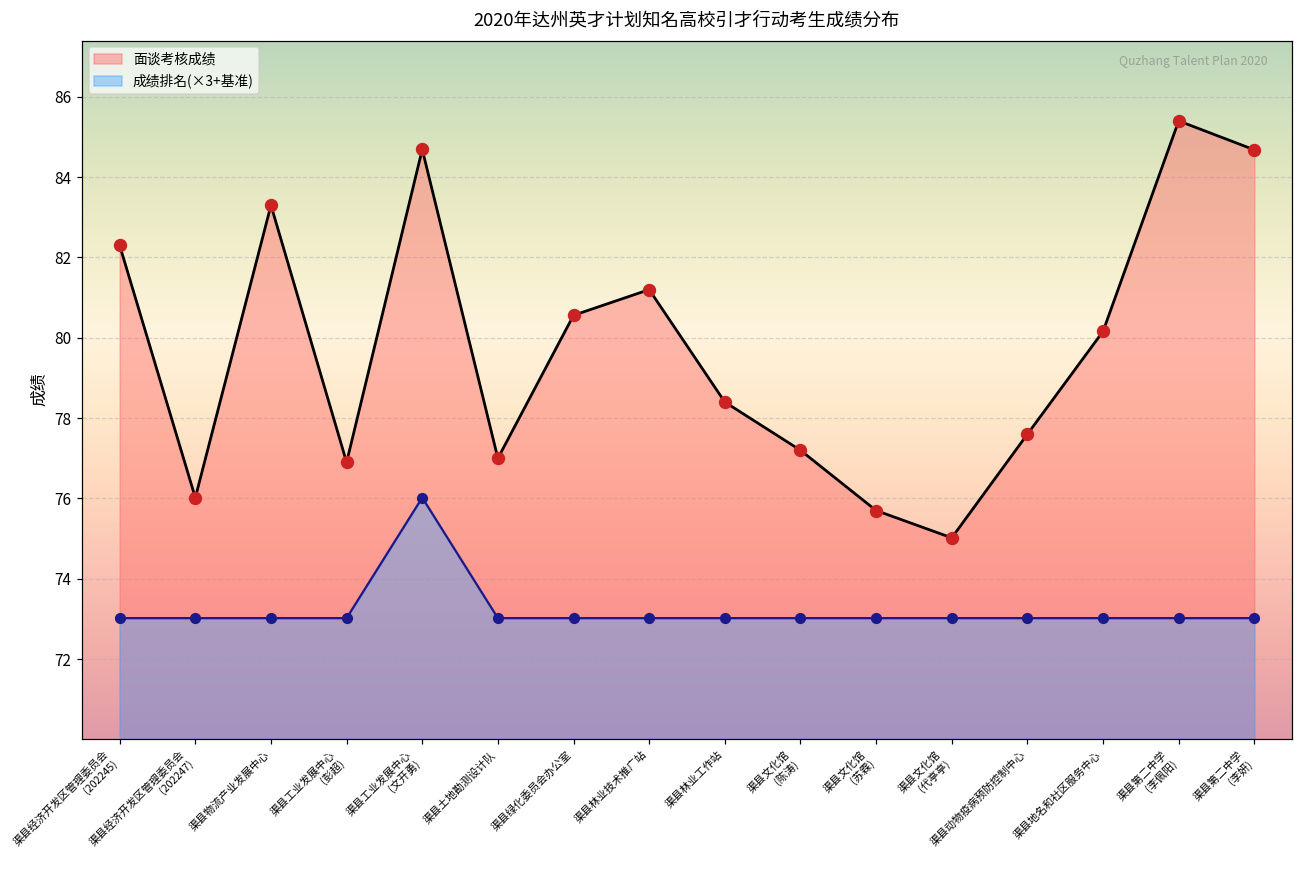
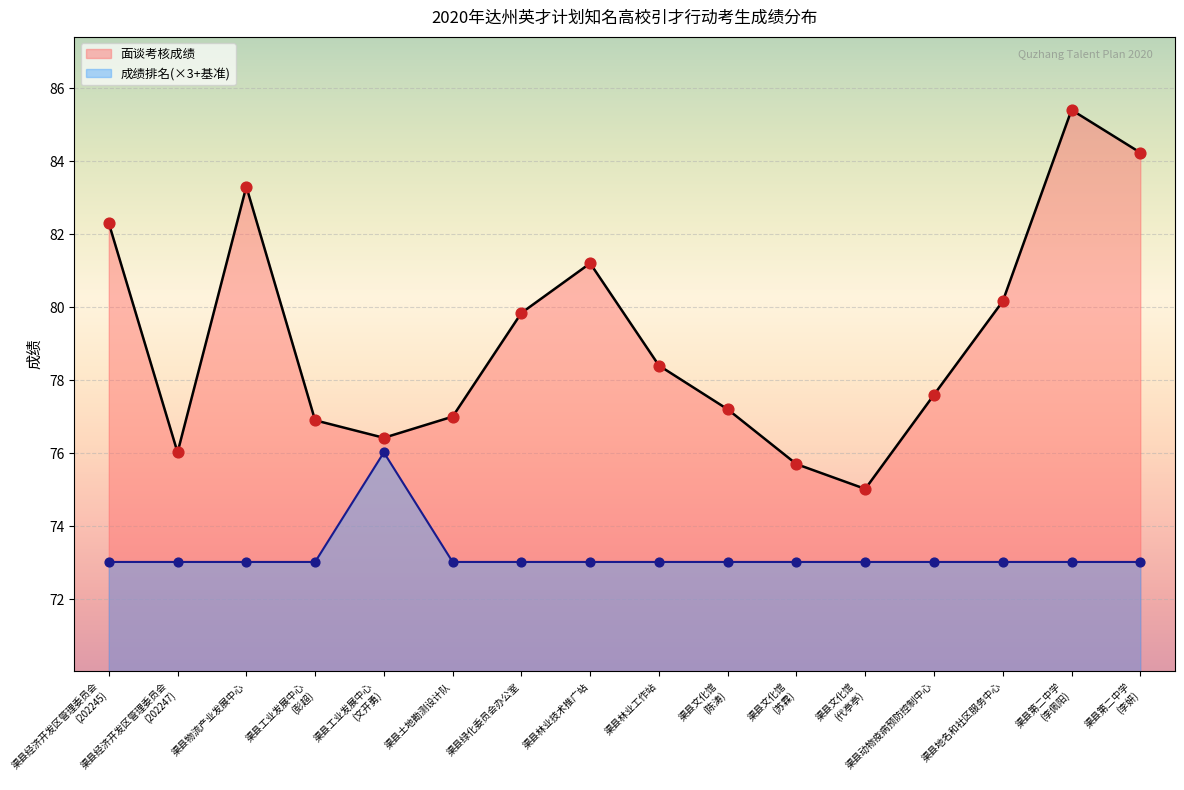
  {
    "面谈考核成绩": {
      "渠县经济开发区管理委员会 (202245)": 82.3,
      "渠县经济开发区管理委员会 (202247)": 76.0,
      "渠县物流产业发展中心": 83.3,
      "渠县工业发展中心 (彭超)": 76.9,
-     "渠县工业发展中心 (文开勇)": 84.7,
+     "渠县工业发展中心 (文开勇)": 76.4,
      "渠县土地勘测设计队": 77.0,
-     "渠县绿化委员会办公室": 80.6,
+     "渠县绿化委员会办公室": 79.8,
      "渠县林业技术推广站": 81.2,
      "渠县林业工作站": 78.4,
      "渠县文化馆 (陈涛)": 77.2,
      "渠县文化馆 (苏霖)": 75.7,
      "渠县文化馆 (代亭亭)": 75.0,
      "渠县动物疫病预防控制中心": 77.6,
      "渠县地名和社区服务中心": 80.2,
      "渠县第二中学 (李佩阳)": 85.4,
-     "渠县第二中学 (李妍)": 84.7
+     "渠县第二中学 (李妍)": 84.2
    },
    "成绩排名(×3+基准)": {
      "渠县经济开发区管理委员会 (202245)": 73.0,
      "渠县经济开发区管理委员会 (202247)": 73.0,
      "渠县物流产业发展中心": 73.0,
      "渠县工业发展中心 (彭超)": 73.0,
      "渠县工业发展中心 (文开勇)": 76.0,
      "渠县土地勘测设计队": 73.0,
      "渠县绿化委员会办公室": 73.0,
      "渠县林业技术推广站": 73.0,
      "渠县林业工作站": 73.0,
      "渠县文化馆 (陈涛)": 73.0,
      "渠县文化馆 (苏霖)": 73.0,
      "渠县文化馆 (代亭亭)": 73.0,
      "渠县动物疫病预防控制中心": 73.0,
      "渠县地名和社区服务中心": 73.0,
      "渠县第二中学 (李佩阳)": 73.0,
      "渠县第二中学 (李妍)": 73.0
    }
  }
